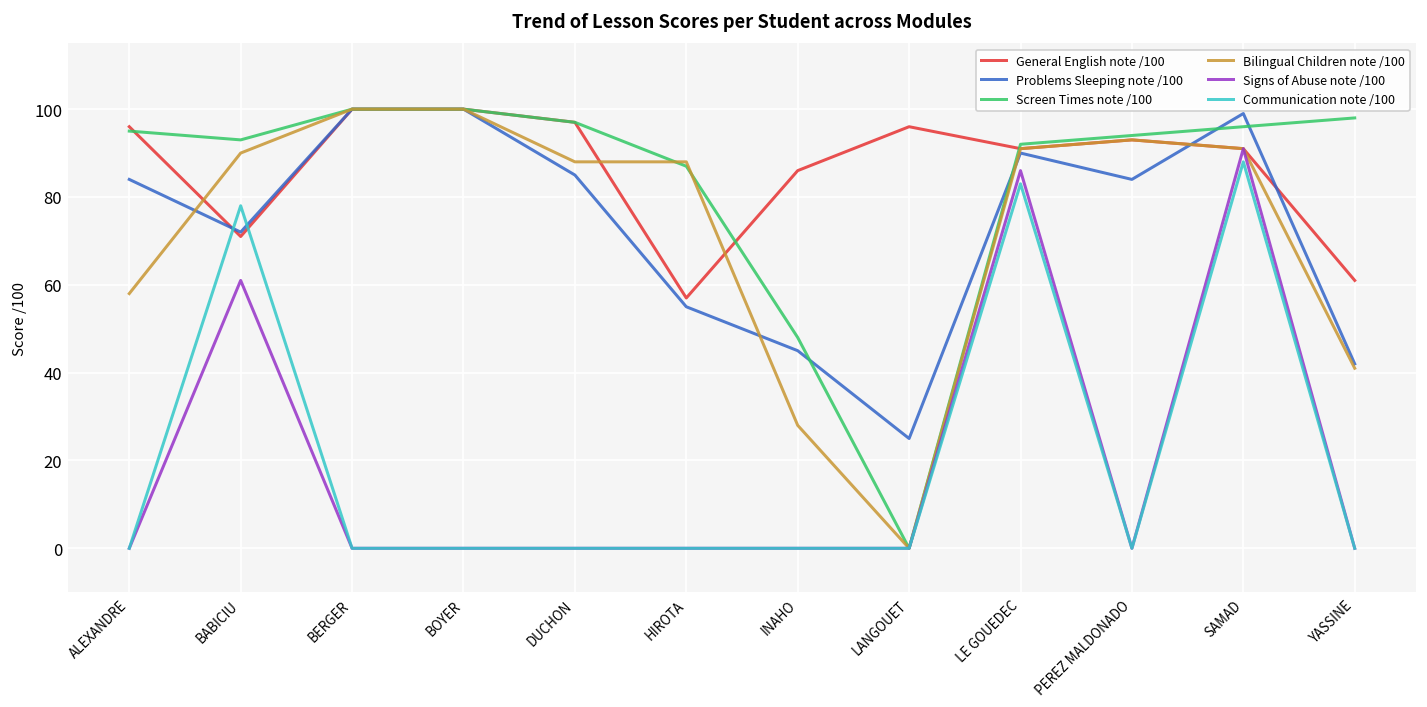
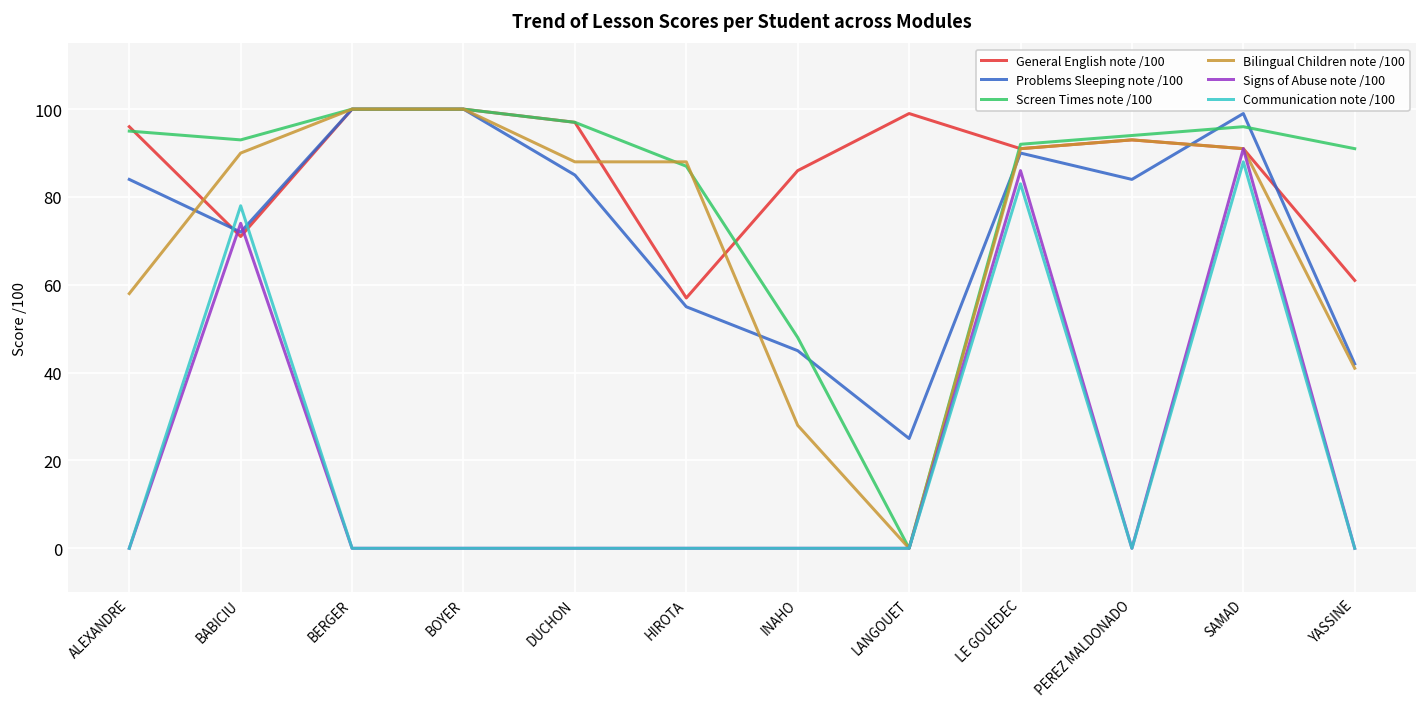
  {
    "General English note /100": {
      "ALEXANDRE": 96,
      "BABICIU": 71,
      "HIROTA": 57,
      "INAHO": 86,
-     "LANGOUET": 96,
+     "LANGOUET": 99,
      "YASSINE": 61
    },
    "Problems Sleeping note /100": {
      "ALEXANDRE": 84,
      "BABICIU": 72,
      "DUCHON": 85,
      "HIROTA": 55,
      "INAHO": 45,
      "LANGOUET": 25,
      "LE GOUEDEC": 90,
      "PEREZ MALDONADO": 84,
      "SAMAD": 99,
      "YASSINE": 42
    },
    "Screen Times note /100": {
      "ALEXANDRE": 95,
      "BABICIU": 93,
      "HIROTA": 87,
      "INAHO": 48,
      "LE GOUEDEC": 92,
      "PEREZ MALDONADO": 94,
      "SAMAD": 96,
-     "YASSINE": 98
+     "YASSINE": 91
    },
    "Bilingual Children note /100": {
      "ALEXANDRE": 58,
      "BABICIU": 90,
      "DUCHON": 88,
      "HIROTA": 88,
      "INAHO": 28,
      "YASSINE": 41
    },
    "Signs of Abuse note /100": {
-     "BABICIU": 61,
+     "BABICIU": 74,
      "LE GOUEDEC": 86
    },
    "Communication note /100": {
      "BABICIU": 78,
      "LE GOUEDEC": 83,
      "SAMAD": 88
    }
  }
